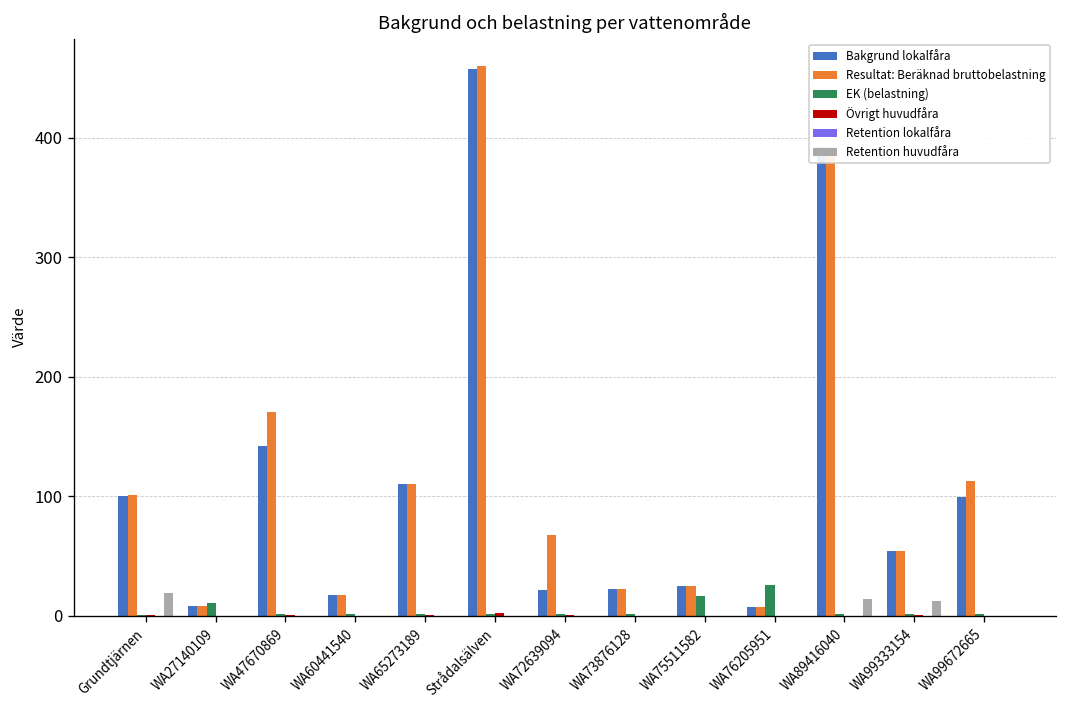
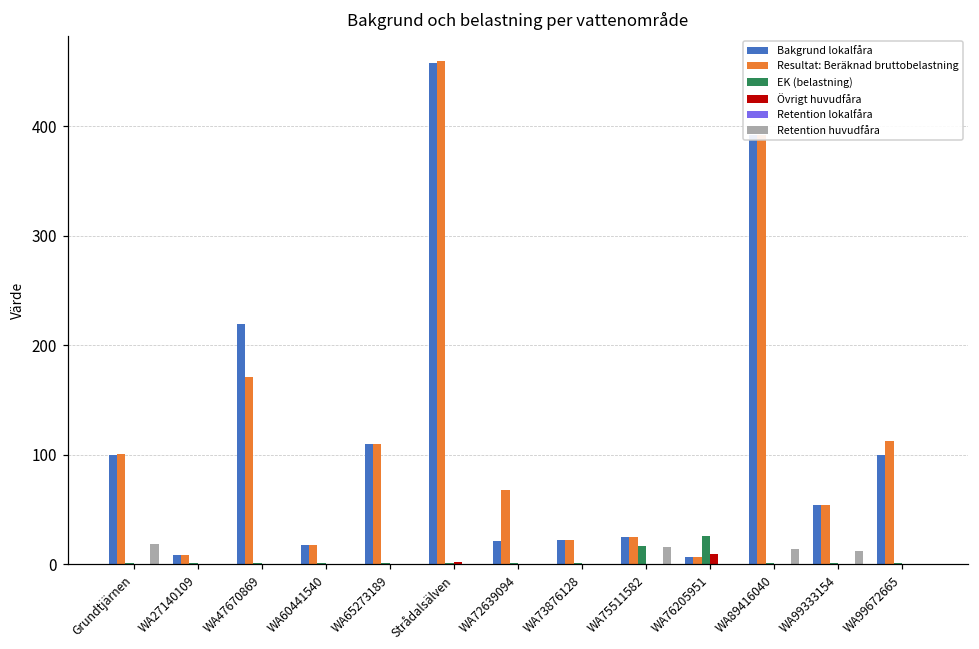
  {
    "Bakgrund lokalfåra": {
      "Grundtjärnen": 100,
      "WA27140109": 10,
-     "WA47670869": 140,
+     "WA47670869": 220,
      "WA60441540": 20,
      "WA65273189": 110,
      "Strådalsälven": 460,
      "WA72639094": 20,
      "WA73876128": 20,
      "WA75511582": 20,
      "WA76205951": 10,
      "WA99333154": 50,
      "WA99672665": 100
    },
    "Resultat: Beräknad bruttobelastning": {
      "Grundtjärnen": 100,
      "WA27140109": 10,
      "WA47670869": 170,
      "WA60441540": 20,
      "WA65273189": 110,
      "Strådalsälven": 460,
      "WA72639094": 70,
      "WA73876128": 20,
      "WA75511582": 20,
      "WA76205951": 10,
      "WA99333154": 50,
      "WA99672665": 110
    },
    "EK (belastning)": {
-     "WA27140109": 10,
+     "WA27140109": 0,
      "WA75511582": 20,
      "WA76205951": 30
    },
    "Övrigt huvudfåra": {
      "WA27140109": 0,
-     "WA76205951": 0,
+     "WA76205951": 10,
      "WA89416040": 0,
      "WA99672665": 0
    },
    "Retention lokalfåra": {
      "WA27140109": 0,
      "WA47670869": 0,
      "WA60441540": 0,
      "WA65273189": 0,
      "Strådalsälven": 0,
      "WA73876128": 0,
      "WA75511582": 0,
      "WA89416040": 0,
      "WA99333154": 0,
      "WA99672665": 0
    },
    "Retention huvudfåra": {
      "Grundtjärnen": 20,
      "WA27140109": 0,
      "WA47670869": 0,
      "WA60441540": 0,
      "WA65273189": 0,
      "Strådalsälven": 0,
      "WA72639094": 0,
      "WA73876128": 0,
-     "WA75511582": 0,
+     "WA75511582": 20,
      "WA76205951": 0,
      "WA89416040": 10,
      "WA99333154": 10,
      "WA99672665": 0
    }
  }
